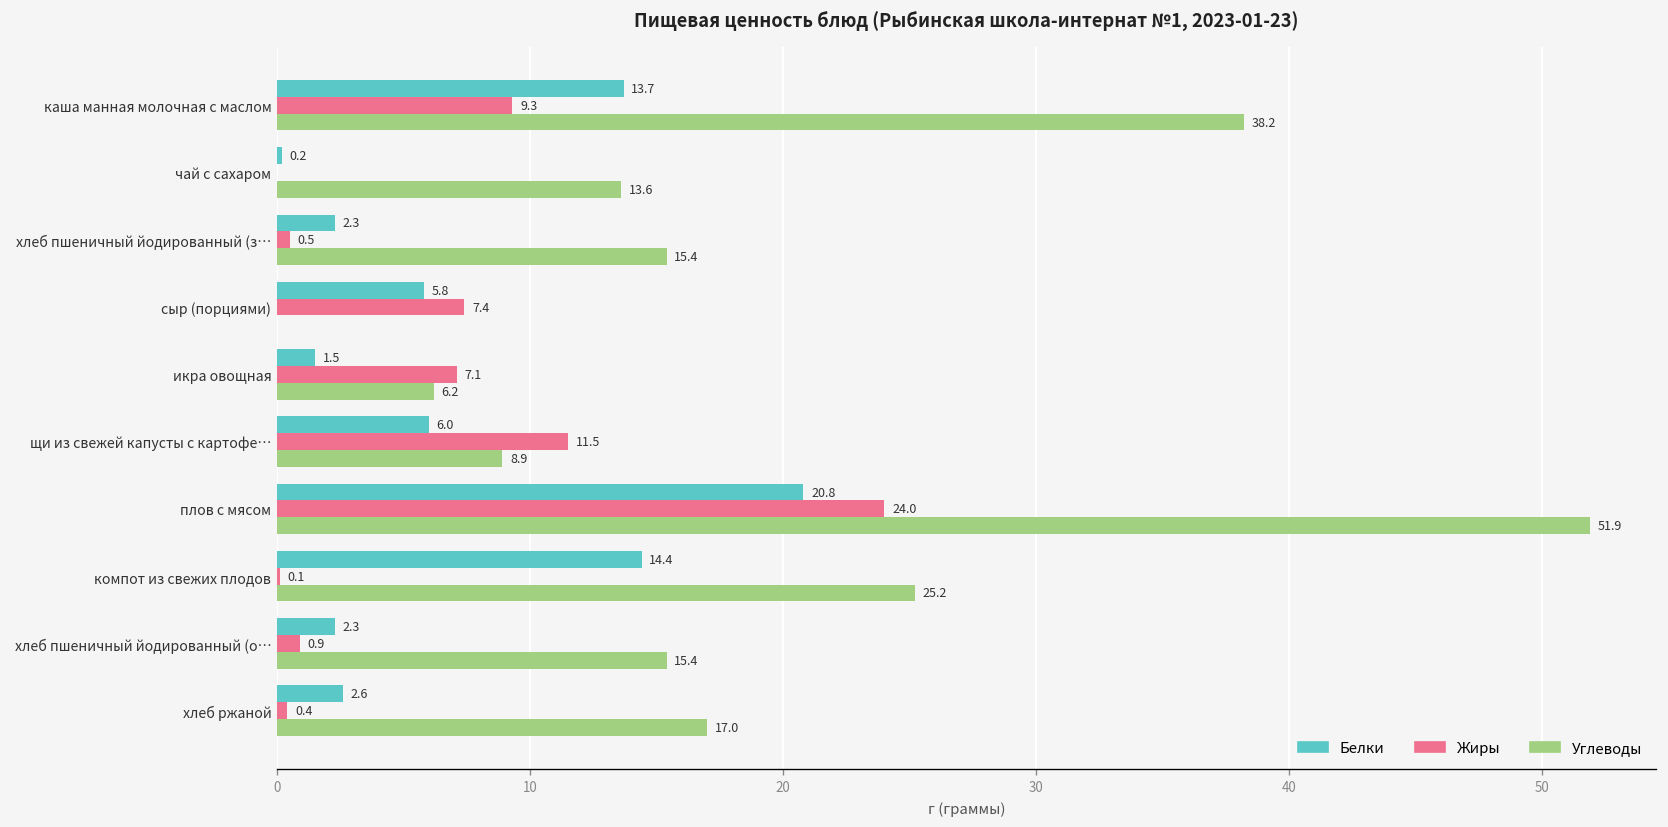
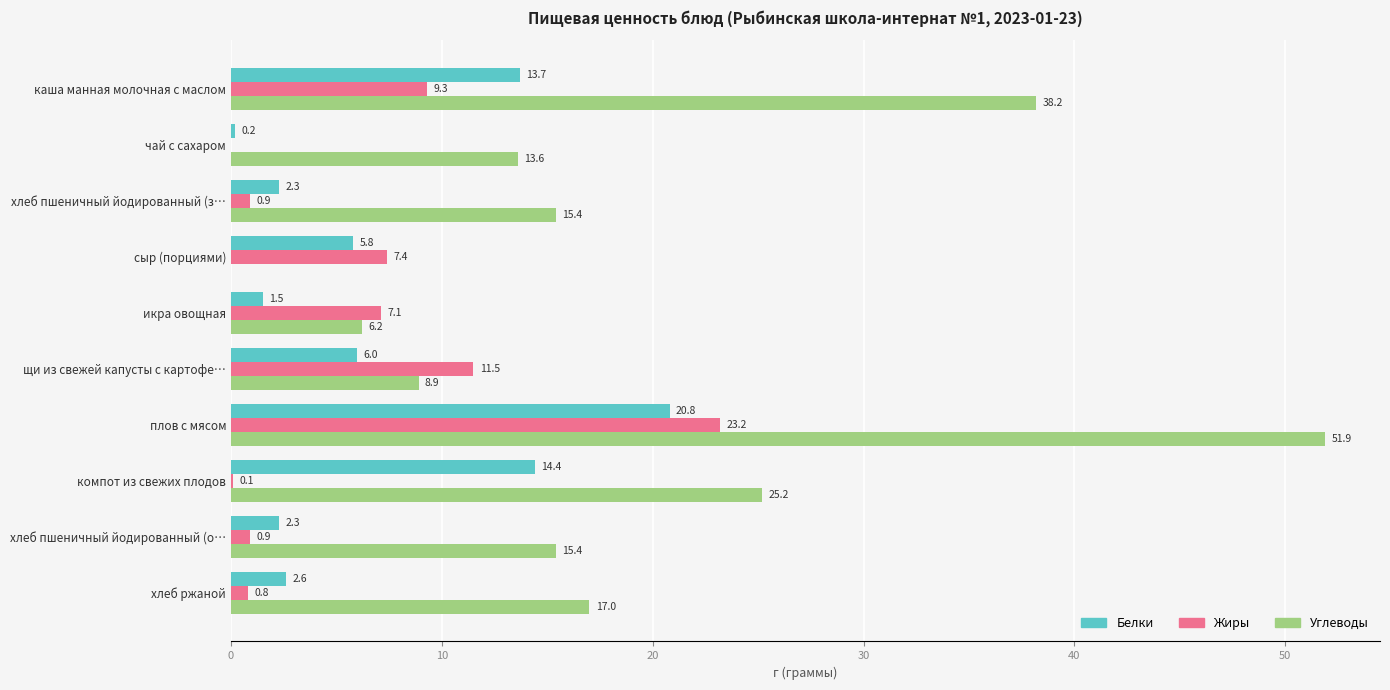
  {
    "Белки": {
      "каша манная молочная с маслом": 13.7,
      "чай с сахаром": 0.2,
      "хлеб пшеничный йодированный (з…": 2.3,
      "сыр (порциями)": 5.8,
      "икра овощная": 1.5,
      "щи из свежей капусты с картофе…": 6.0,
      "плов с мясом": 20.8,
      "компот из свежих плодов": 14.4,
      "хлеб пшеничный йодированный (о…": 2.3,
      "хлеб ржаной": 2.6
    },
    "Жиры": {
      "каша манная молочная с маслом": 9.3,
-     "хлеб пшеничный йодированный (з…": 0.5,
+     "хлеб пшеничный йодированный (з…": 0.9,
      "сыр (порциями)": 7.4,
      "икра овощная": 7.1,
      "щи из свежей капусты с картофе…": 11.5,
-     "плов с мясом": 24.0,
+     "плов с мясом": 23.2,
      "компот из свежих плодов": 0.1,
      "хлеб пшеничный йодированный (о…": 0.9,
-     "хлеб ржаной": 0.4
+     "хлеб ржаной": 0.8
    },
    "Углеводы": {
      "каша манная молочная с маслом": 38.2,
      "чай с сахаром": 13.6,
      "хлеб пшеничный йодированный (з…": 15.4,
      "икра овощная": 6.2,
      "щи из свежей капусты с картофе…": 8.9,
      "плов с мясом": 51.9,
      "компот из свежих плодов": 25.2,
      "хлеб пшеничный йодированный (о…": 15.4,
      "хлеб ржаной": 17.0
    }
  }
